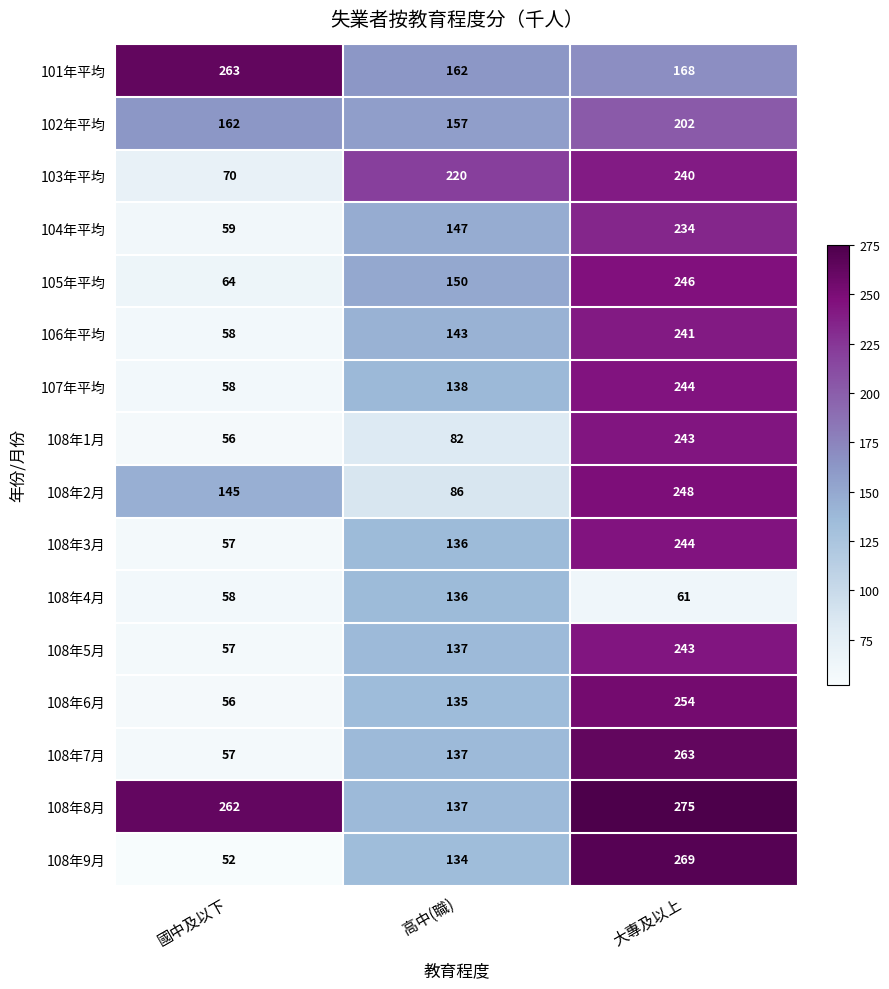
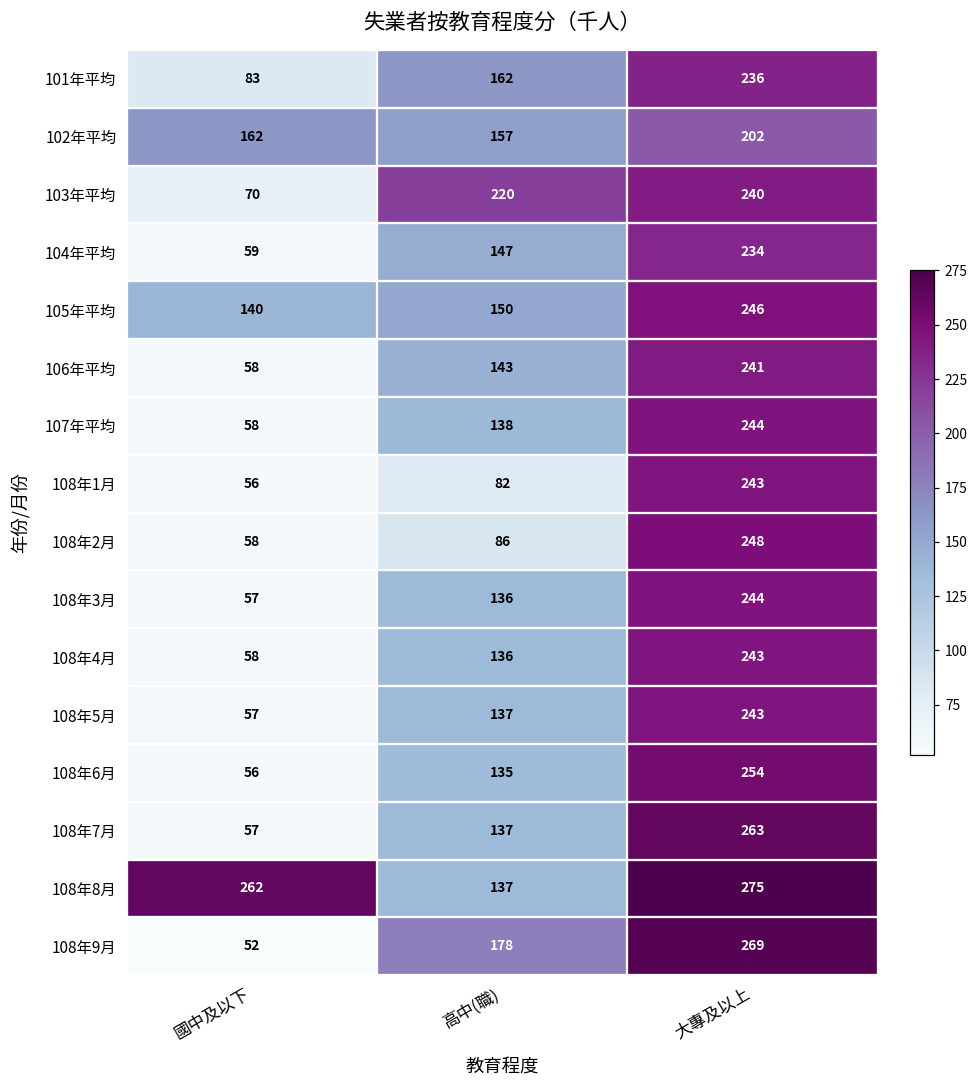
  {
    "101年平均": {
-     "國中及以下": 263,
+     "國中及以下": 83,
      "高中(職)": 162,
-     "大專及以上": 168
+     "大專及以上": 236
    },
    "102年平均": {
      "國中及以下": 162,
      "高中(職)": 157,
      "大專及以上": 202
    },
    "103年平均": {
      "國中及以下": 70,
      "高中(職)": 220,
      "大專及以上": 240
    },
    "104年平均": {
      "國中及以下": 59,
      "高中(職)": 147,
      "大專及以上": 234
    },
    "105年平均": {
-     "國中及以下": 64,
+     "國中及以下": 140,
      "高中(職)": 150,
      "大專及以上": 246
    },
    "106年平均": {
      "國中及以下": 58,
      "高中(職)": 143,
      "大專及以上": 241
    },
    "107年平均": {
      "國中及以下": 58,
      "高中(職)": 138,
      "大專及以上": 244
    },
    "108年1月": {
      "國中及以下": 56,
      "高中(職)": 82,
      "大專及以上": 243
    },
    "108年2月": {
-     "國中及以下": 145,
+     "國中及以下": 58,
      "高中(職)": 86,
      "大專及以上": 248
    },
    "108年3月": {
      "國中及以下": 57,
      "高中(職)": 136,
      "大專及以上": 244
    },
    "108年4月": {
      "國中及以下": 58,
      "高中(職)": 136,
-     "大專及以上": 61
+     "大專及以上": 243
    },
    "108年5月": {
      "國中及以下": 57,
      "高中(職)": 137,
      "大專及以上": 243
    },
    "108年6月": {
      "國中及以下": 56,
      "高中(職)": 135,
      "大專及以上": 254
    },
    "108年7月": {
      "國中及以下": 57,
      "高中(職)": 137,
      "大專及以上": 263
    },
    "108年8月": {
      "國中及以下": 262,
      "高中(職)": 137,
      "大專及以上": 275
    },
    "108年9月": {
      "國中及以下": 52,
-     "高中(職)": 134,
+     "高中(職)": 178,
      "大專及以上": 269
    }
  }
